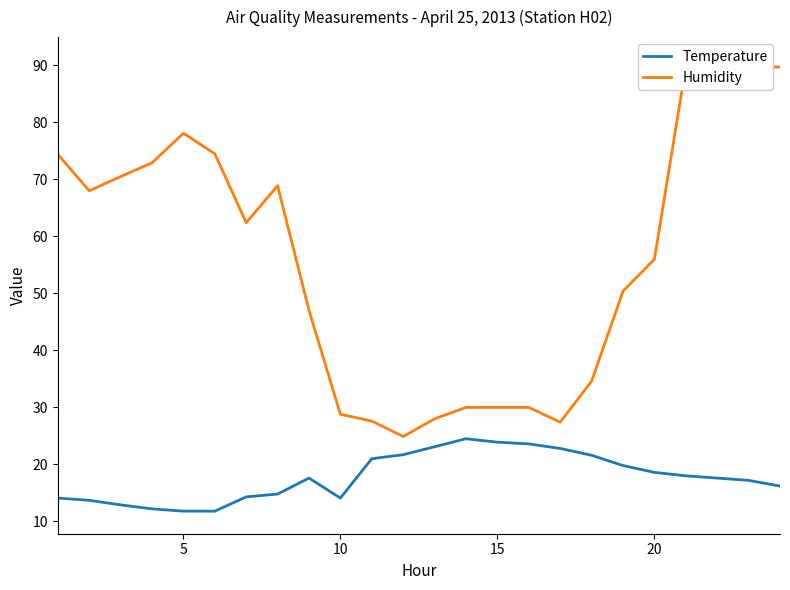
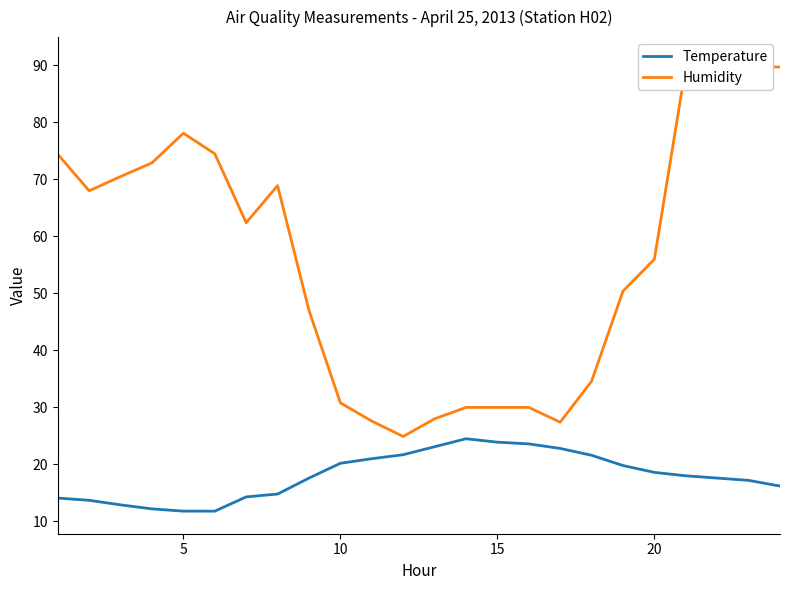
  {
    "Temperature": {
      "5": 12,
-     "10": 14,
+     "10": 20,
      "15": 24,
      "20": 19
    },
    "Humidity": {
      "5": 78,
-     "10": 29,
+     "10": 31,
      "15": 30,
      "20": 56
    }
  }
